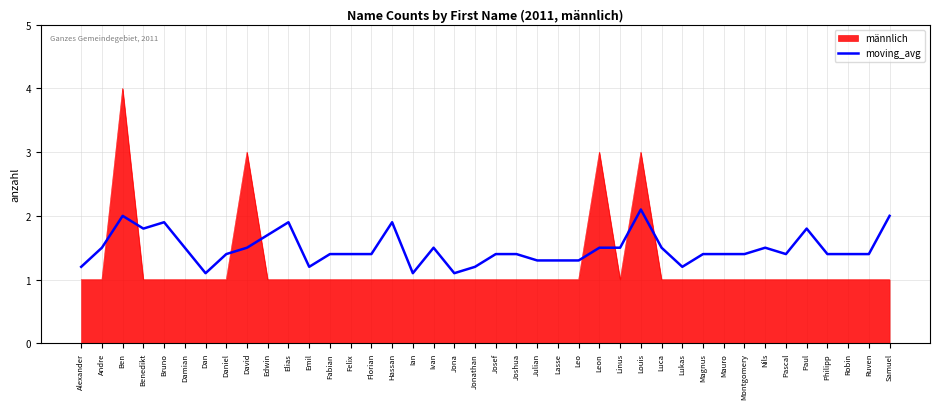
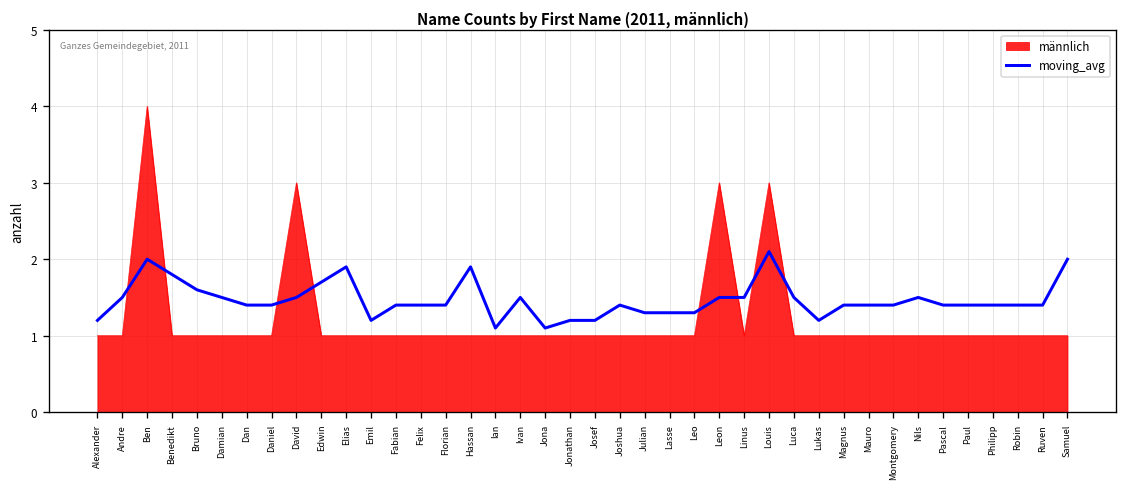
  {
    "männlich": {
      "Alexander": 1.0,
      "Andre": 1.0,
      "Ben": 4.0,
      "Benedikt": 1.0,
      "Bruno": 1.0,
      "Damian": 1.0,
      "Dan": 1.0,
      "Daniel": 1.0,
      "David": 3.0,
      "Edwin": 1.0,
      "Elias": 1.0,
      "Emil": 1.0,
      "Fabian": 1.0,
      "Felix": 1.0,
      "Florian": 1.0,
      "Hassan": 1.0,
      "Ian": 1.0,
      "Ivan": 1.0,
      "Jona": 1.0,
      "Jonathan": 1.0,
      "Josef": 1.0,
      "Joshua": 1.0,
      "Julian": 1.0,
      "Lasse": 1.0,
      "Leo": 1.0,
      "Leon": 3.0,
      "Linus": 1.0,
      "Louis": 3.0,
      "Luca": 1.0,
      "Lukas": 1.0,
      "Magnus": 1.0,
      "Mauro": 1.0,
      "Montgomery": 1.0,
      "Nils": 1.0,
      "Pascal": 1.0,
      "Paul": 1.0,
      "Philipp": 1.0,
      "Robin": 1.0,
      "Ruven": 1.0,
      "Samuel": 1.0
    },
    "moving_avg": {
      "Alexander": 1.2,
      "Andre": 1.5,
      "Ben": 2.0,
      "Benedikt": 1.8,
-     "Bruno": 1.9,
+     "Bruno": 1.6,
      "Damian": 1.5,
-     "Dan": 1.1,
+     "Dan": 1.4,
      "Daniel": 1.4,
      "David": 1.5,
      "Edwin": 1.7,
      "Elias": 1.9,
      "Emil": 1.2,
      "Fabian": 1.4,
      "Felix": 1.4,
      "Florian": 1.4,
      "Hassan": 1.9,
      "Ian": 1.1,
      "Ivan": 1.5,
      "Jona": 1.1,
      "Jonathan": 1.2,
-     "Josef": 1.4,
+     "Josef": 1.2,
      "Joshua": 1.4,
      "Julian": 1.3,
      "Lasse": 1.3,
      "Leo": 1.3,
      "Leon": 1.5,
      "Linus": 1.5,
      "Louis": 2.1,
      "Luca": 1.5,
      "Lukas": 1.2,
      "Magnus": 1.4,
      "Mauro": 1.4,
      "Montgomery": 1.4,
      "Nils": 1.5,
      "Pascal": 1.4,
-     "Paul": 1.8,
+     "Paul": 1.4,
      "Philipp": 1.4,
      "Robin": 1.4,
      "Ruven": 1.4,
      "Samuel": 2.0
    }
  }
